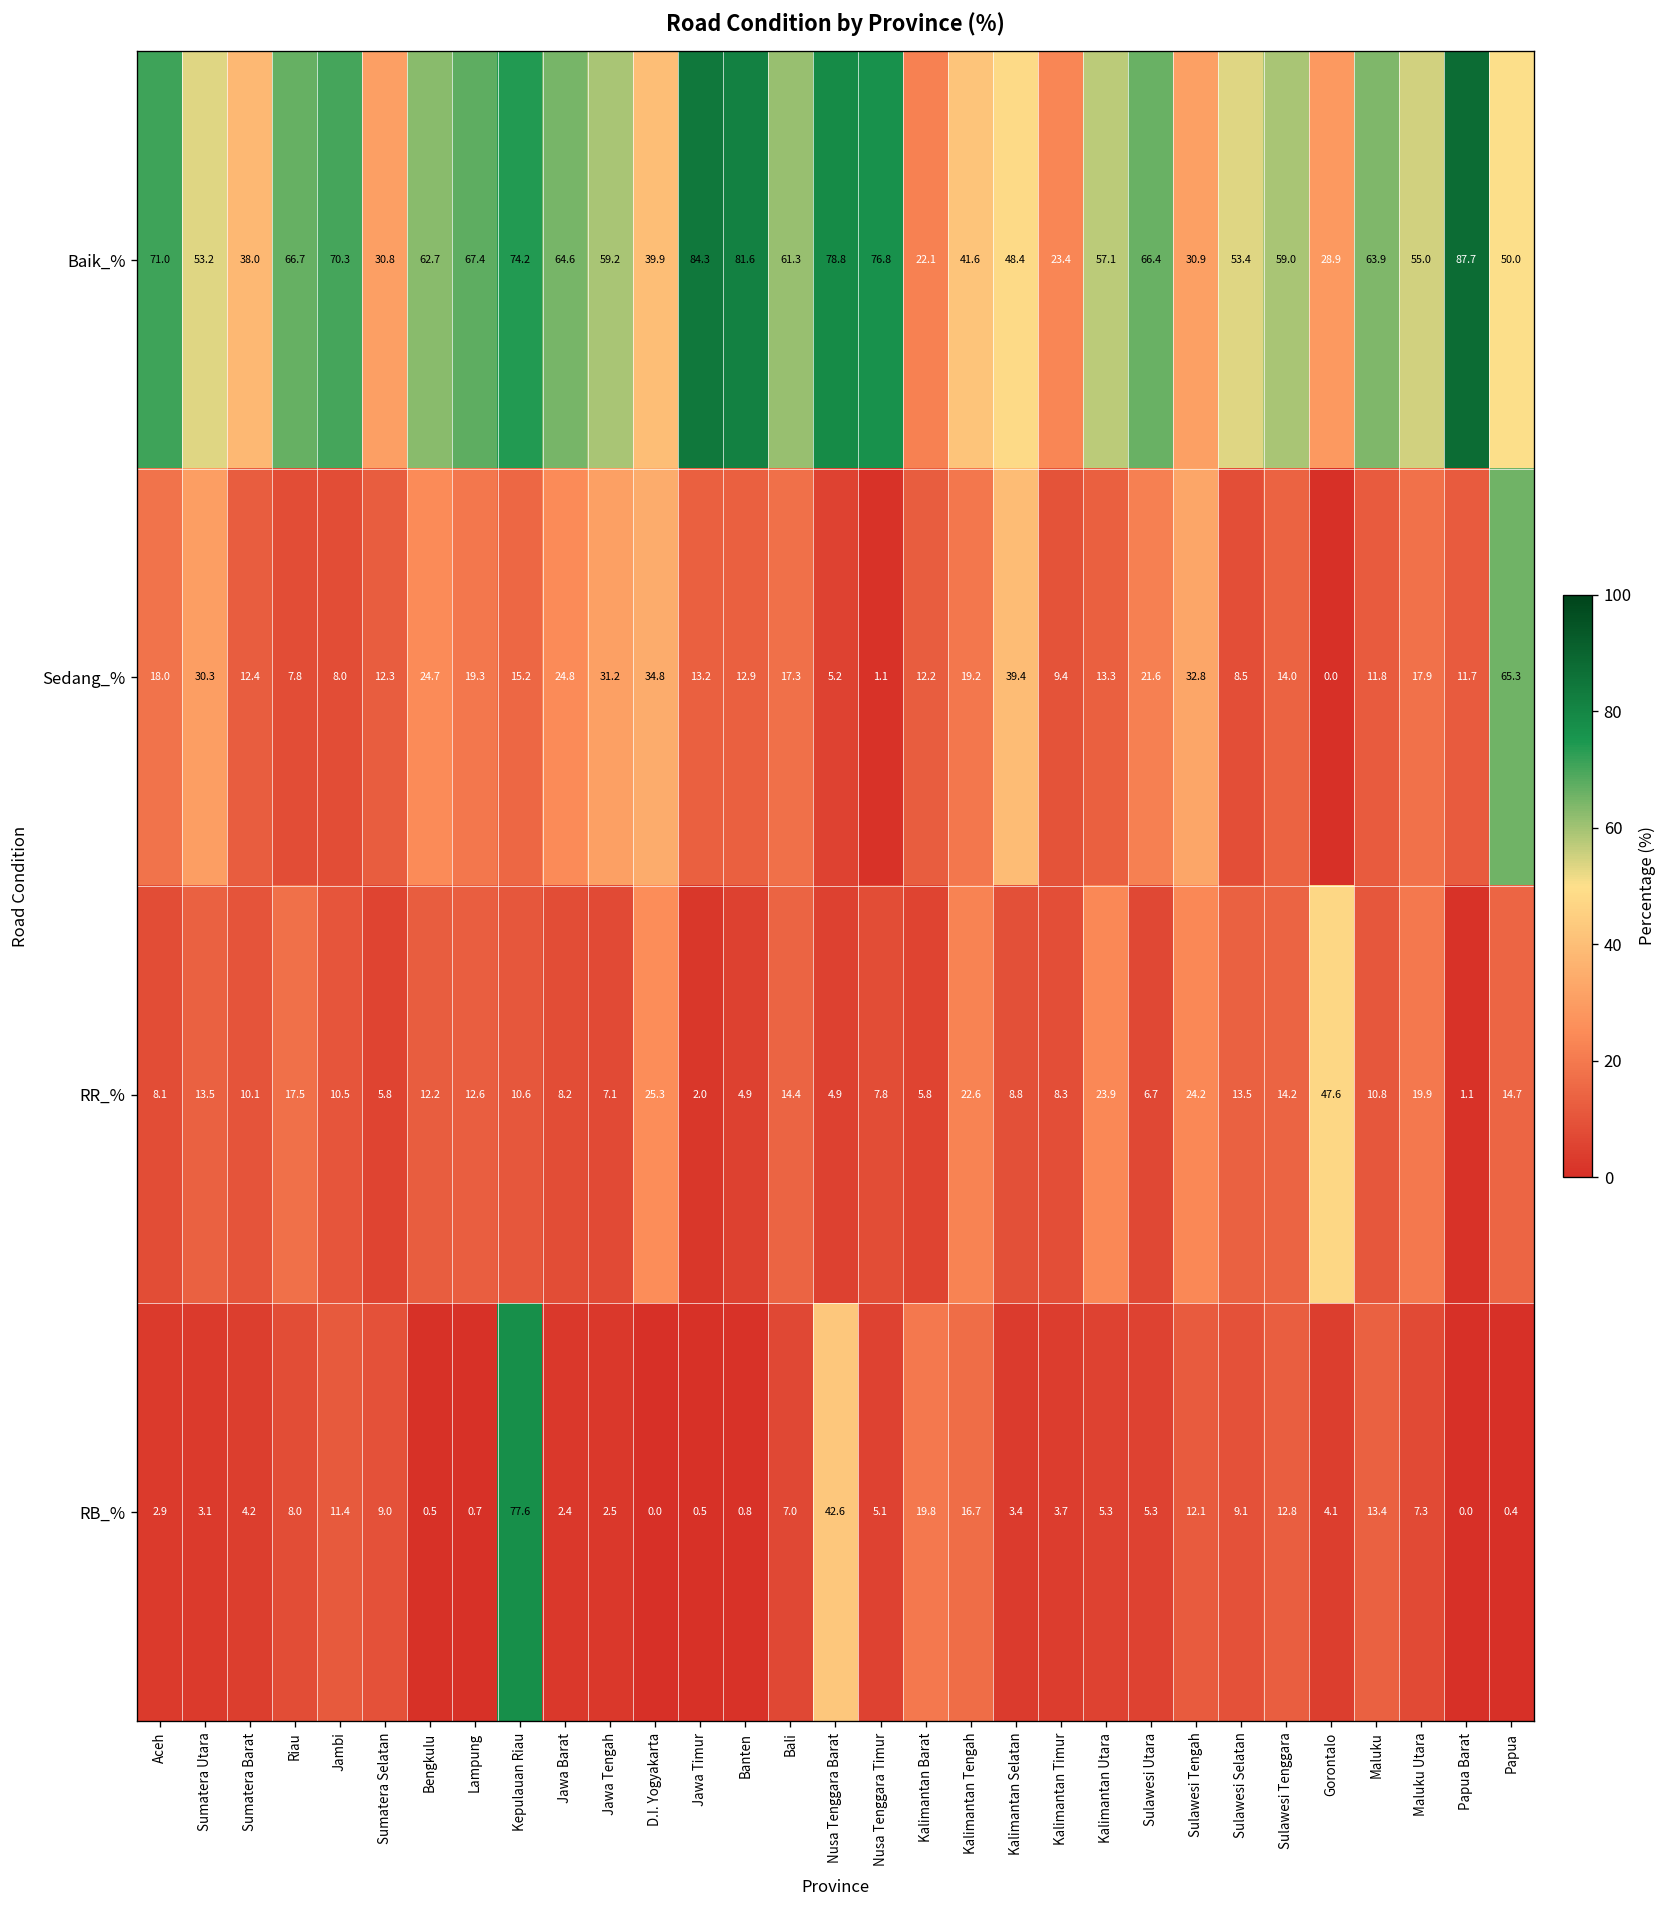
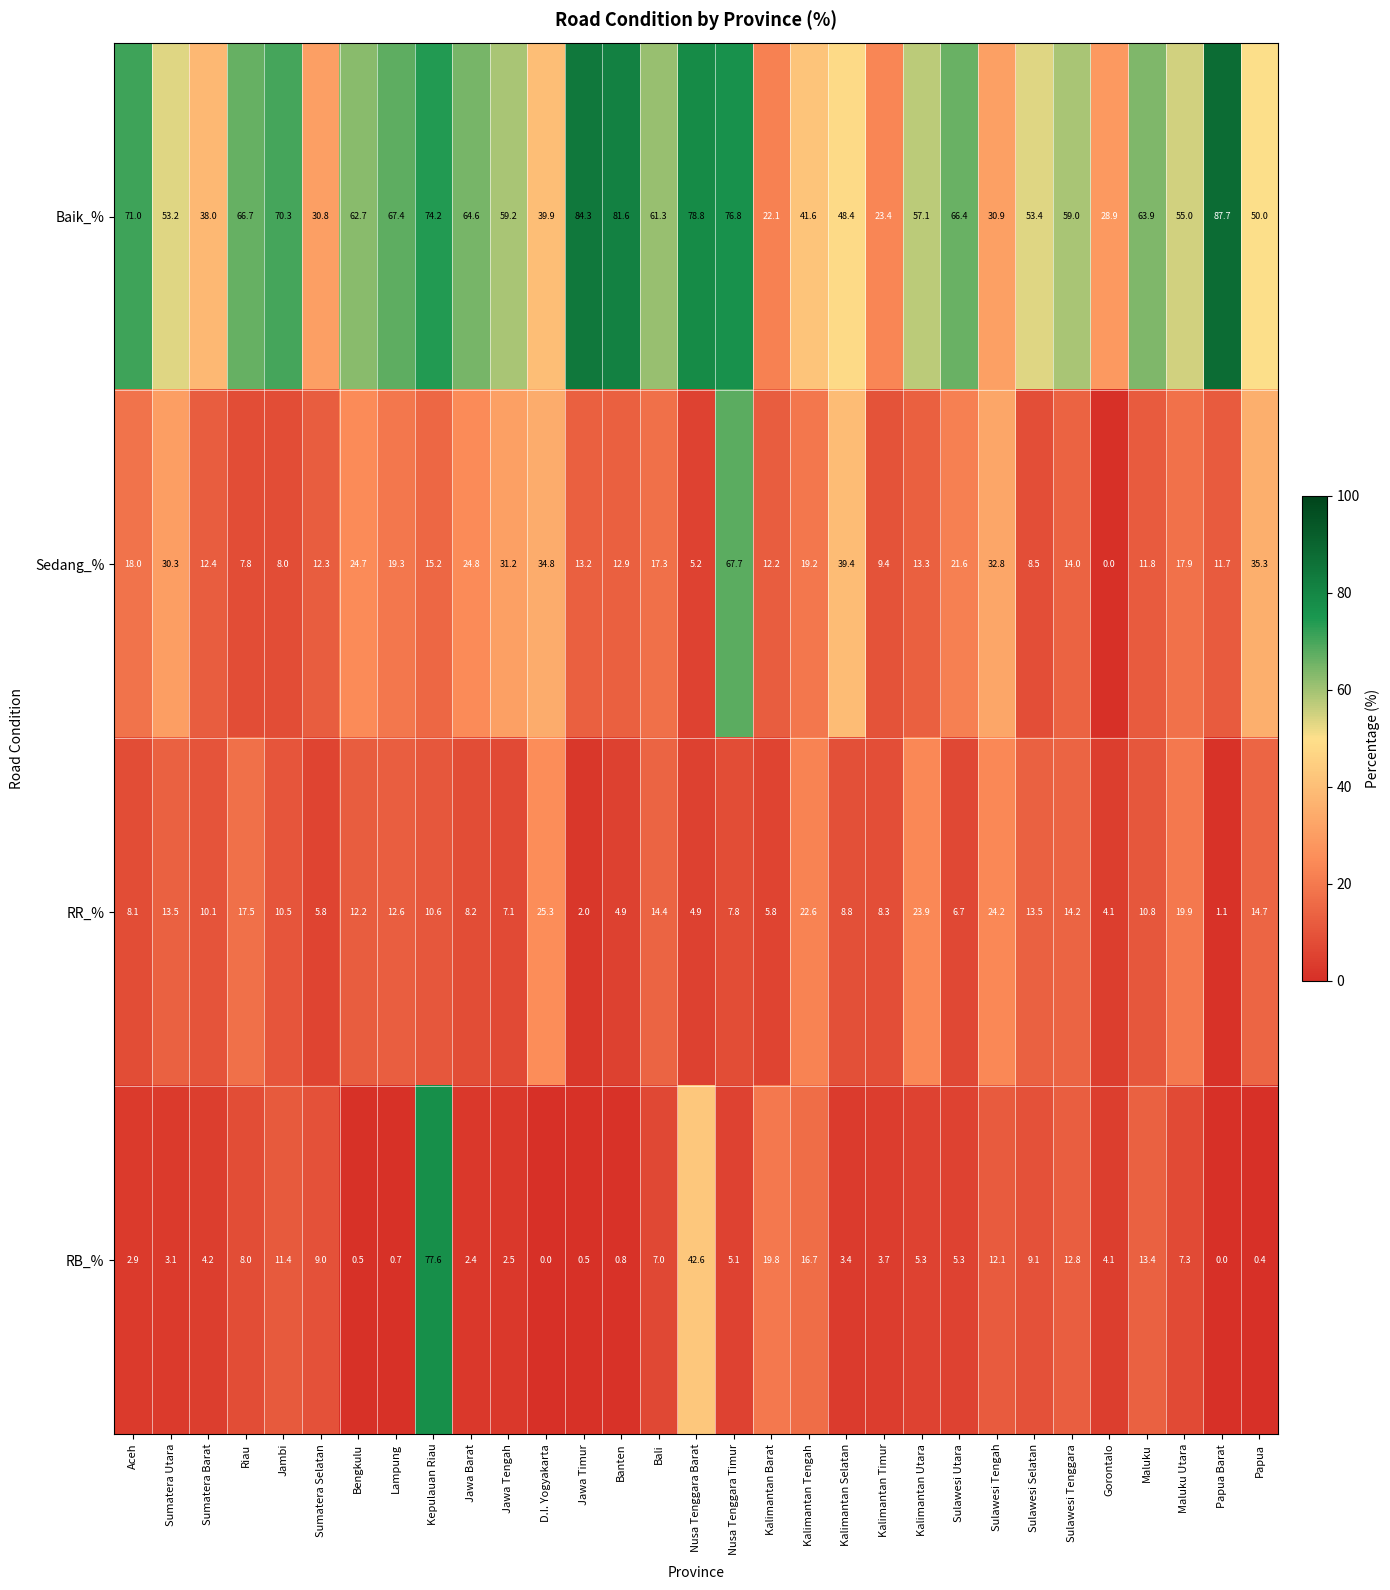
  {
    "Baik_%": {
      "Aceh": 71.0,
      "Sumatera Utara": 53.2,
      "Sumatera Barat": 38.0,
      "Riau": 66.7,
      "Jambi": 70.3,
      "Sumatera Selatan": 30.8,
      "Bengkulu": 62.7,
      "Lampung": 67.4,
      "Kepulauan Riau": 74.2,
      "Jawa Barat": 64.6,
      "Jawa Tengah": 59.2,
      "D.I. Yogyakarta": 39.9,
      "Jawa Timur": 84.3,
      "Banten": 81.6,
      "Bali": 61.3,
      "Nusa Tenggara Barat": 78.8,
      "Nusa Tenggara Timur": 76.8,
      "Kalimantan Barat": 22.1,
      "Kalimantan Tengah": 41.6,
      "Kalimantan Selatan": 48.4,
      "Kalimantan Timur": 23.4,
      "Kalimantan Utara": 57.1,
      "Sulawesi Utara": 66.4,
      "Sulawesi Tengah": 30.9,
      "Sulawesi Selatan": 53.4,
      "Sulawesi Tenggara": 59.0,
      "Gorontalo": 28.9,
      "Maluku": 63.9,
      "Maluku Utara": 55.0,
      "Papua Barat": 87.7,
      "Papua": 50.0
    },
    "Sedang_%": {
      "Aceh": 18.0,
      "Sumatera Utara": 30.3,
      "Sumatera Barat": 12.4,
      "Riau": 7.8,
      "Jambi": 8.0,
      "Sumatera Selatan": 12.3,
      "Bengkulu": 24.7,
      "Lampung": 19.3,
      "Kepulauan Riau": 15.2,
      "Jawa Barat": 24.8,
      "Jawa Tengah": 31.2,
      "D.I. Yogyakarta": 34.8,
      "Jawa Timur": 13.2,
      "Banten": 12.9,
      "Bali": 17.3,
      "Nusa Tenggara Barat": 5.2,
-     "Nusa Tenggara Timur": 1.1,
+     "Nusa Tenggara Timur": 67.7,
      "Kalimantan Barat": 12.2,
      "Kalimantan Tengah": 19.2,
      "Kalimantan Selatan": 39.4,
      "Kalimantan Timur": 9.4,
      "Kalimantan Utara": 13.3,
      "Sulawesi Utara": 21.6,
      "Sulawesi Tengah": 32.8,
      "Sulawesi Selatan": 8.5,
      "Sulawesi Tenggara": 14.0,
      "Gorontalo": 0.0,
      "Maluku": 11.8,
      "Maluku Utara": 17.9,
      "Papua Barat": 11.7,
-     "Papua": 65.3
+     "Papua": 35.3
    },
    "RR_%": {
      "Aceh": 8.1,
      "Sumatera Utara": 13.5,
      "Sumatera Barat": 10.1,
      "Riau": 17.5,
      "Jambi": 10.5,
      "Sumatera Selatan": 5.8,
      "Bengkulu": 12.2,
      "Lampung": 12.6,
      "Kepulauan Riau": 10.6,
      "Jawa Barat": 8.2,
      "Jawa Tengah": 7.1,
      "D.I. Yogyakarta": 25.3,
      "Jawa Timur": 2.0,
      "Banten": 4.9,
      "Bali": 14.4,
      "Nusa Tenggara Barat": 4.9,
      "Nusa Tenggara Timur": 7.8,
      "Kalimantan Barat": 5.8,
      "Kalimantan Tengah": 22.6,
      "Kalimantan Selatan": 8.8,
      "Kalimantan Timur": 8.3,
      "Kalimantan Utara": 23.9,
      "Sulawesi Utara": 6.7,
      "Sulawesi Tengah": 24.2,
      "Sulawesi Selatan": 13.5,
      "Sulawesi Tenggara": 14.2,
-     "Gorontalo": 47.6,
+     "Gorontalo": 4.1,
      "Maluku": 10.8,
      "Maluku Utara": 19.9,
      "Papua Barat": 1.1,
      "Papua": 14.7
    },
    "RB_%": {
      "Aceh": 2.9,
      "Sumatera Utara": 3.1,
      "Sumatera Barat": 4.2,
      "Riau": 8.0,
      "Jambi": 11.4,
      "Sumatera Selatan": 9.0,
      "Bengkulu": 0.5,
      "Lampung": 0.7,
      "Kepulauan Riau": 77.6,
      "Jawa Barat": 2.4,
      "Jawa Tengah": 2.5,
      "D.I. Yogyakarta": 0.0,
      "Jawa Timur": 0.5,
      "Banten": 0.8,
      "Bali": 7.0,
      "Nusa Tenggara Barat": 42.6,
      "Nusa Tenggara Timur": 5.1,
      "Kalimantan Barat": 19.8,
      "Kalimantan Tengah": 16.7,
      "Kalimantan Selatan": 3.4,
      "Kalimantan Timur": 3.7,
      "Kalimantan Utara": 5.3,
      "Sulawesi Utara": 5.3,
      "Sulawesi Tengah": 12.1,
      "Sulawesi Selatan": 9.1,
      "Sulawesi Tenggara": 12.8,
      "Gorontalo": 4.1,
      "Maluku": 13.4,
      "Maluku Utara": 7.3,
      "Papua Barat": 0.0,
      "Papua": 0.4
    }
  }
